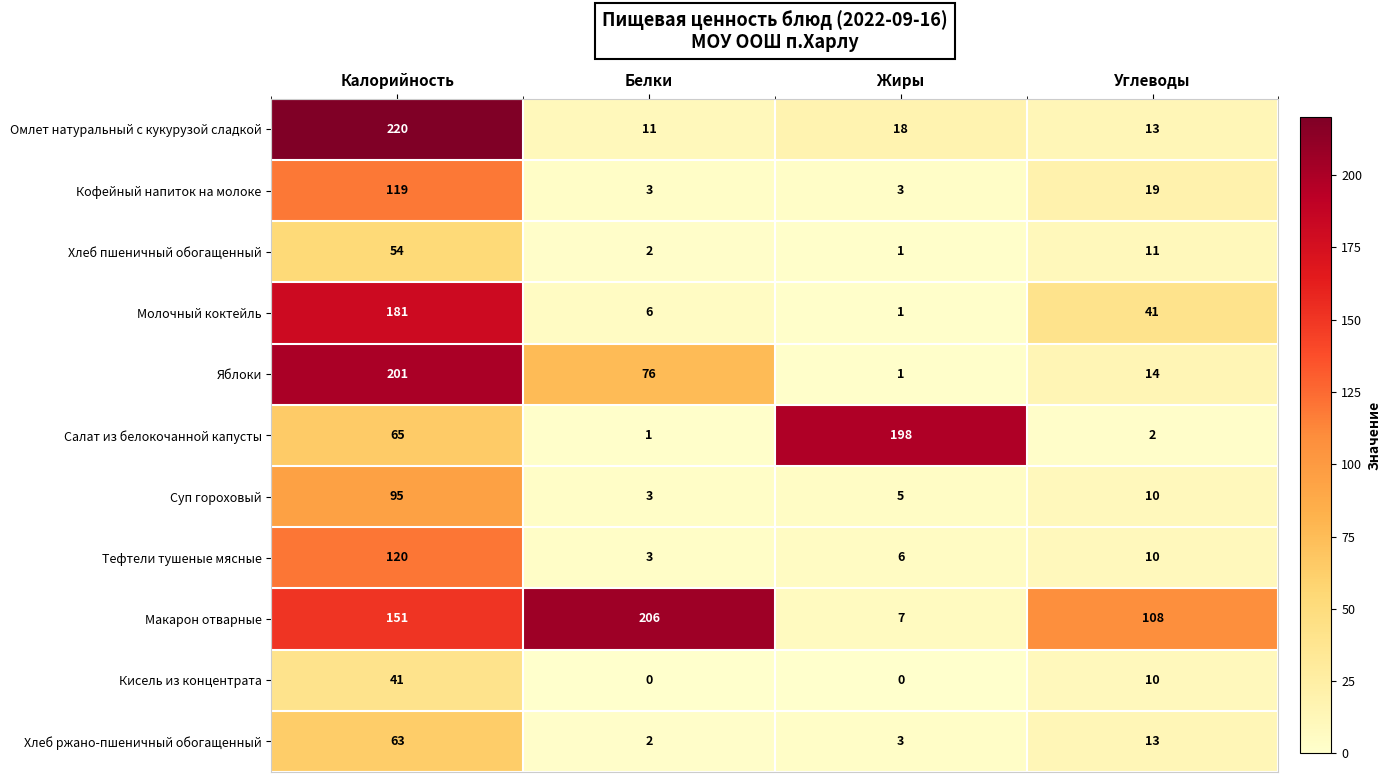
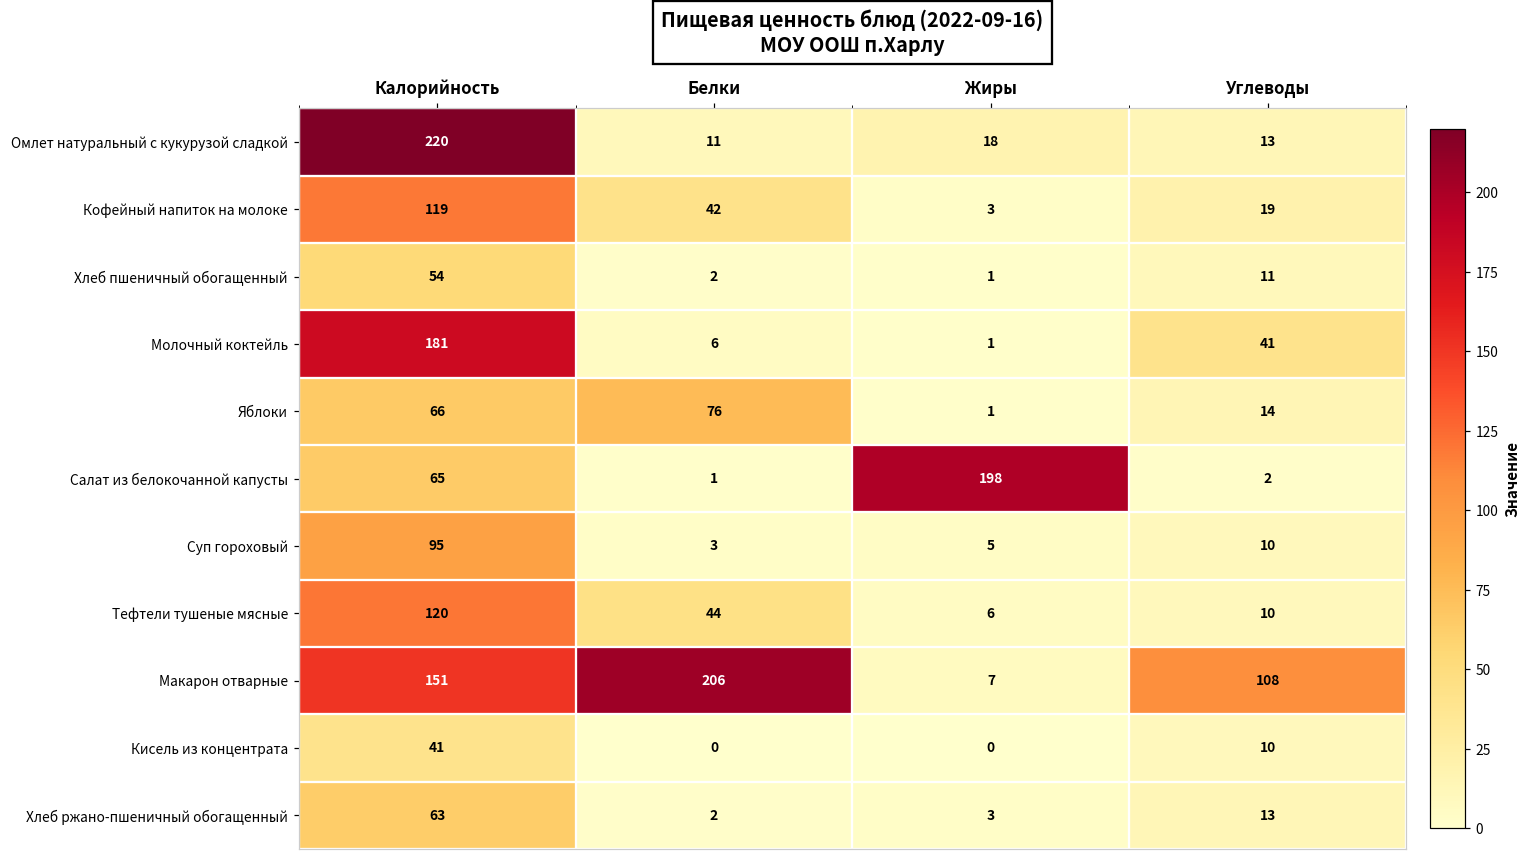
  {
    "Омлет натуральный с кукурузой сладкой": {
      "Калорийность": 220,
      "Белки": 11,
      "Жиры": 18,
      "Углеводы": 13
    },
    "Кофейный напиток на молоке": {
      "Калорийность": 119,
-     "Белки": 3,
+     "Белки": 42,
      "Жиры": 3,
      "Углеводы": 19
    },
    "Хлеб пшеничный обогащенный": {
      "Калорийность": 54,
      "Белки": 2,
      "Жиры": 1,
      "Углеводы": 11
    },
    "Молочный коктейль": {
      "Калорийность": 181,
      "Белки": 6,
      "Жиры": 1,
      "Углеводы": 41
    },
    "Яблоки": {
-     "Калорийность": 201,
+     "Калорийность": 66,
      "Белки": 76,
      "Жиры": 1,
      "Углеводы": 14
    },
    "Салат из белокочанной капусты": {
      "Калорийность": 65,
      "Белки": 1,
      "Жиры": 198,
      "Углеводы": 2
    },
    "Суп гороховый": {
      "Калорийность": 95,
      "Белки": 3,
      "Жиры": 5,
      "Углеводы": 10
    },
    "Тефтели тушеные мясные": {
      "Калорийность": 120,
-     "Белки": 3,
+     "Белки": 44,
      "Жиры": 6,
      "Углеводы": 10
    },
    "Макарон отварные": {
      "Калорийность": 151,
      "Белки": 206,
      "Жиры": 7,
      "Углеводы": 108
    },
    "Кисель из концентрата": {
      "Калорийность": 41,
      "Белки": 0,
      "Жиры": 0,
      "Углеводы": 10
    },
    "Хлеб ржано-пшеничный обогащенный": {
      "Калорийность": 63,
      "Белки": 2,
      "Жиры": 3,
      "Углеводы": 13
    }
  }
